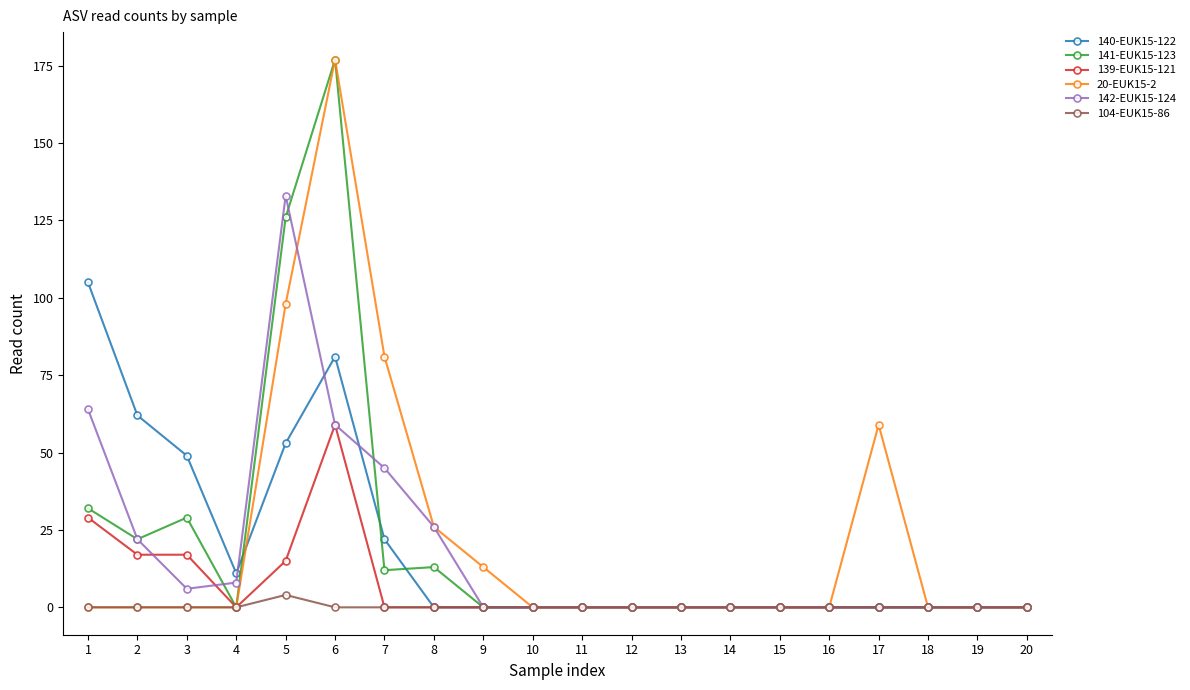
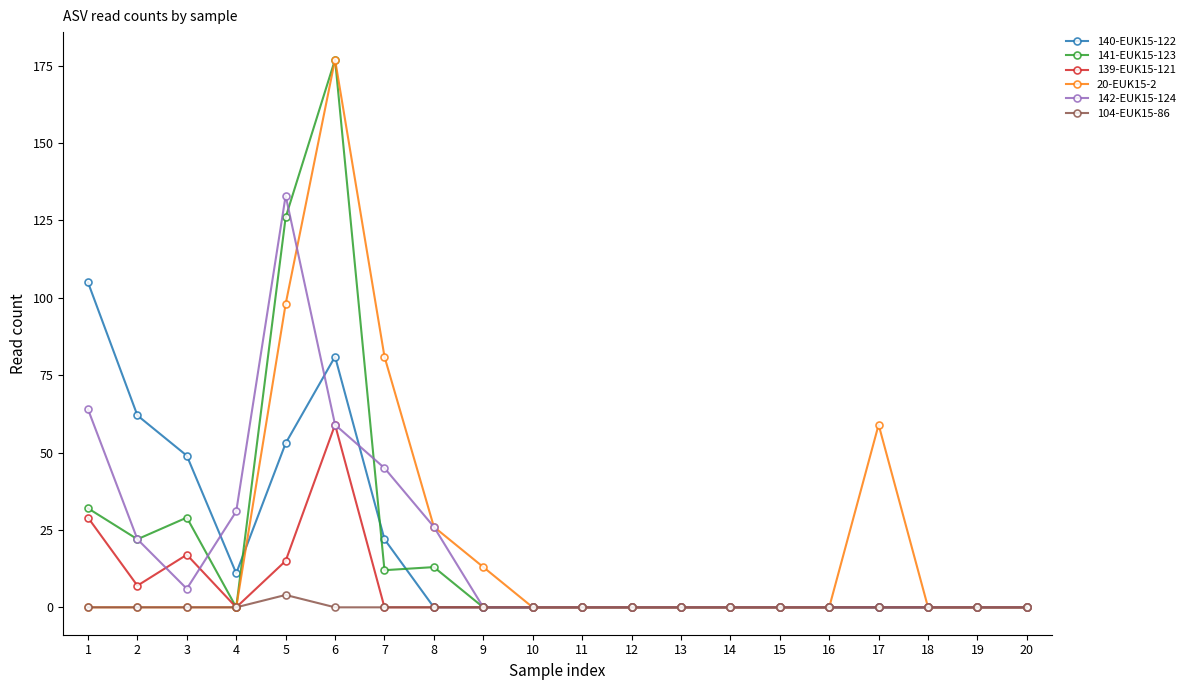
  {
    "140-EUK15-122": {
      "1": 105,
      "2": 62,
      "3": 49,
      "4": 11,
      "5": 53,
      "6": 81,
      "7": 22
    },
    "141-EUK15-123": {
      "1": 32,
      "3": 29,
      "5": 126,
      "7": 12,
      "8": 13
    },
    "139-EUK15-121": {
      "1": 29,
-     "2": 17,
+     "2": 7,
      "3": 17,
      "5": 15
    },
    "20-EUK15-2": {
      "5": 98,
      "7": 81,
      "9": 13,
      "17": 59
    },
    "142-EUK15-124": {
      "1": 64,
      "3": 6,
-     "4": 8,
+     "4": 31,
      "5": 133,
      "7": 45
    },
    "104-EUK15-86": {
      "5": 4,
      "6": 0
    }
  }
